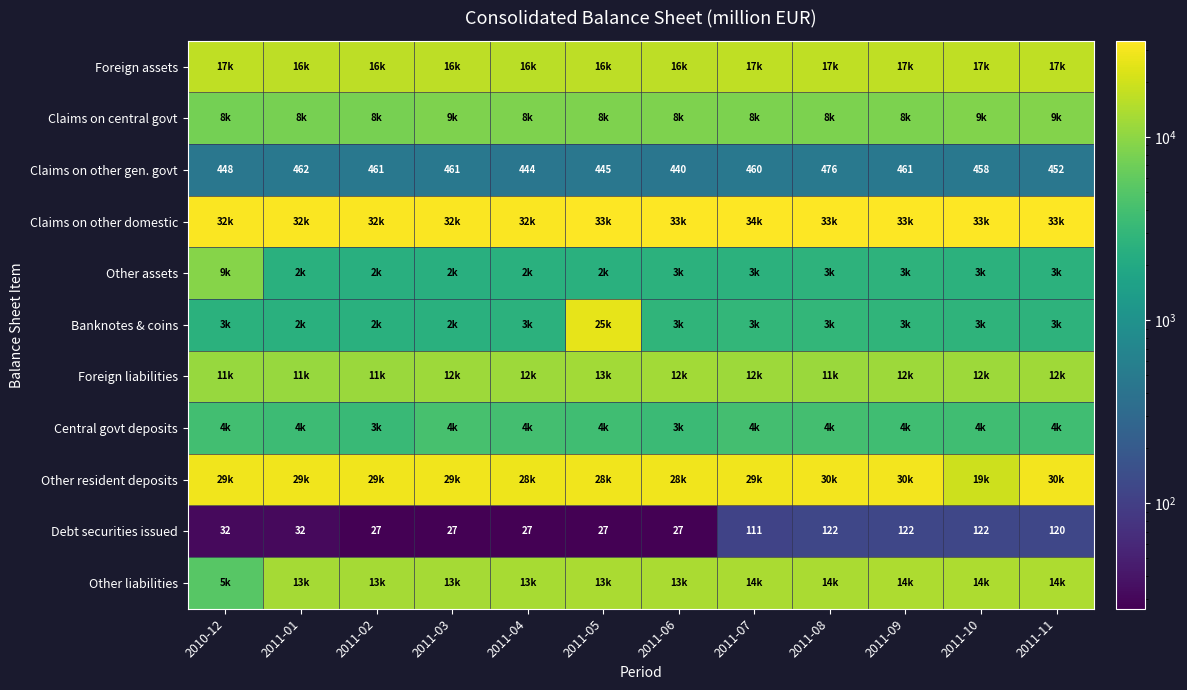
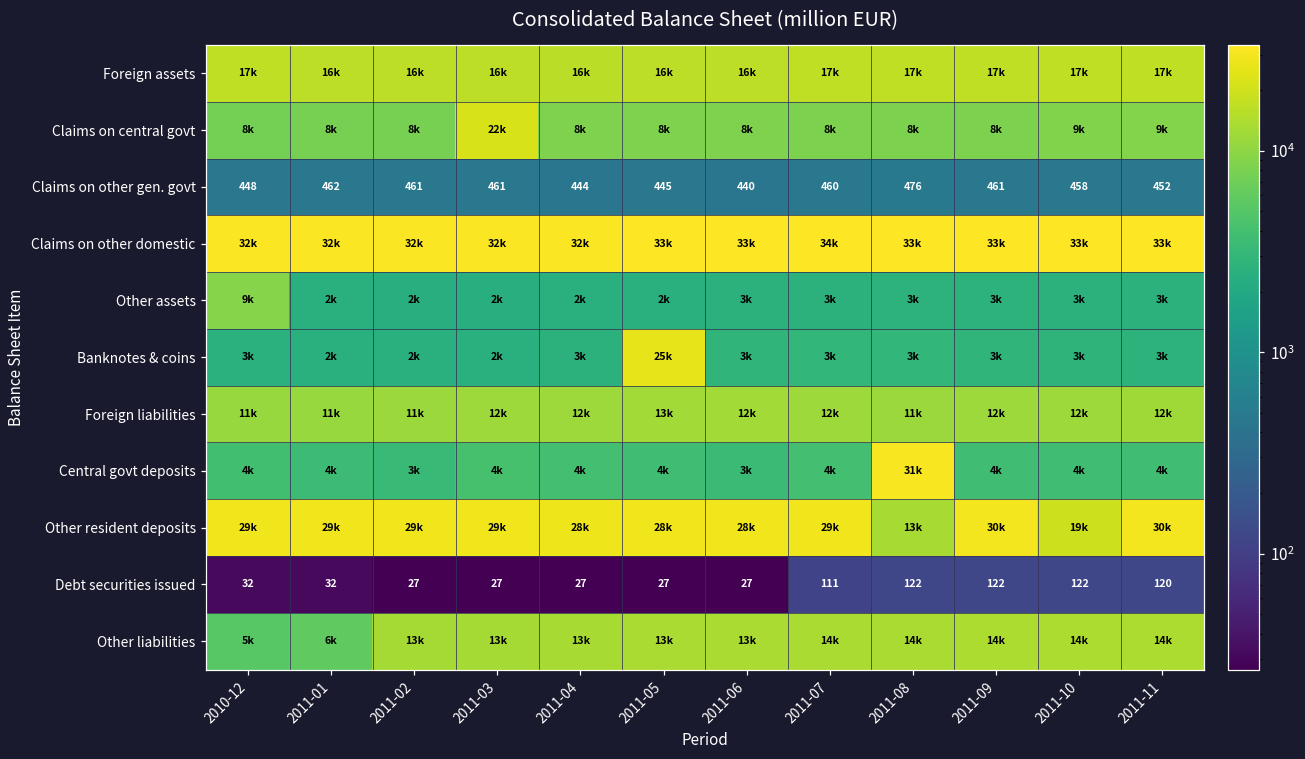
  {
    "Foreign assets": {
      "2010-12": "17k",
      "2011-01": "16k",
      "2011-02": "16k",
      "2011-03": "16k",
      "2011-04": "16k",
      "2011-05": "16k",
      "2011-06": "16k",
      "2011-07": "17k",
      "2011-08": "17k",
      "2011-09": "17k",
      "2011-10": "17k",
      "2011-11": "17k"
    },
    "Claims on central govt": {
      "2010-12": "8k",
      "2011-01": "8k",
      "2011-02": "8k",
-     "2011-03": "9k",
+     "2011-03": "22k",
      "2011-04": "8k",
      "2011-05": "8k",
      "2011-06": "8k",
      "2011-07": "8k",
      "2011-08": "8k",
      "2011-09": "8k",
      "2011-10": "9k",
      "2011-11": "9k"
    },
    "Claims on other gen. govt": {
      "2010-12": "448",
      "2011-01": "462",
      "2011-02": "461",
      "2011-03": "461",
      "2011-04": "444",
      "2011-05": "445",
      "2011-06": "440",
      "2011-07": "460",
      "2011-08": "476",
      "2011-09": "461",
      "2011-10": "458",
      "2011-11": "452"
    },
    "Claims on other domestic": {
      "2010-12": "32k",
      "2011-01": "32k",
      "2011-02": "32k",
      "2011-03": "32k",
      "2011-04": "32k",
      "2011-05": "33k",
      "2011-06": "33k",
      "2011-07": "34k",
      "2011-08": "33k",
      "2011-09": "33k",
      "2011-10": "33k",
      "2011-11": "33k"
    },
    "Other assets": {
      "2010-12": "9k",
      "2011-01": "2k",
      "2011-02": "2k",
      "2011-03": "2k",
      "2011-04": "2k",
      "2011-05": "2k",
      "2011-06": "3k",
      "2011-07": "3k",
      "2011-08": "3k",
      "2011-09": "3k",
      "2011-10": "3k",
      "2011-11": "3k"
    },
    "Banknotes & coins": {
      "2010-12": "3k",
      "2011-01": "2k",
      "2011-02": "2k",
      "2011-03": "2k",
      "2011-04": "3k",
      "2011-05": "25k",
      "2011-06": "3k",
      "2011-07": "3k",
      "2011-08": "3k",
      "2011-09": "3k",
      "2011-10": "3k",
      "2011-11": "3k"
    },
    "Foreign liabilities": {
      "2010-12": "11k",
      "2011-01": "11k",
      "2011-02": "11k",
      "2011-03": "12k",
      "2011-04": "12k",
      "2011-05": "13k",
      "2011-06": "12k",
      "2011-07": "12k",
      "2011-08": "11k",
      "2011-09": "12k",
      "2011-10": "12k",
      "2011-11": "12k"
    },
    "Central govt deposits": {
      "2010-12": "4k",
      "2011-01": "4k",
      "2011-02": "3k",
      "2011-03": "4k",
      "2011-04": "4k",
      "2011-05": "4k",
      "2011-06": "3k",
      "2011-07": "4k",
-     "2011-08": "4k",
+     "2011-08": "31k",
      "2011-09": "4k",
      "2011-10": "4k",
      "2011-11": "4k"
    },
    "Other resident deposits": {
      "2010-12": "29k",
      "2011-01": "29k",
      "2011-02": "29k",
      "2011-03": "29k",
      "2011-04": "28k",
      "2011-05": "28k",
      "2011-06": "28k",
      "2011-07": "29k",
-     "2011-08": "30k",
+     "2011-08": "13k",
      "2011-09": "30k",
      "2011-10": "19k",
      "2011-11": "30k"
    },
    "Debt securities issued": {
      "2010-12": "32",
      "2011-01": "32",
      "2011-02": "27",
      "2011-03": "27",
      "2011-04": "27",
      "2011-05": "27",
      "2011-06": "27",
      "2011-07": "111",
      "2011-08": "122",
      "2011-09": "122",
      "2011-10": "122",
      "2011-11": "120"
    },
    "Other liabilities": {
      "2010-12": "5k",
-     "2011-01": "13k",
+     "2011-01": "6k",
      "2011-02": "13k",
      "2011-03": "13k",
      "2011-04": "13k",
      "2011-05": "13k",
      "2011-06": "13k",
      "2011-07": "14k",
      "2011-08": "14k",
      "2011-09": "14k",
      "2011-10": "14k",
      "2011-11": "14k"
    }
  }
